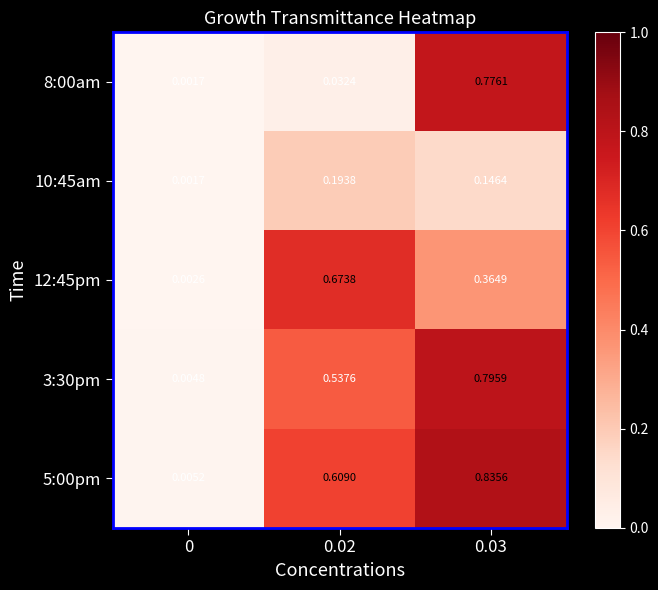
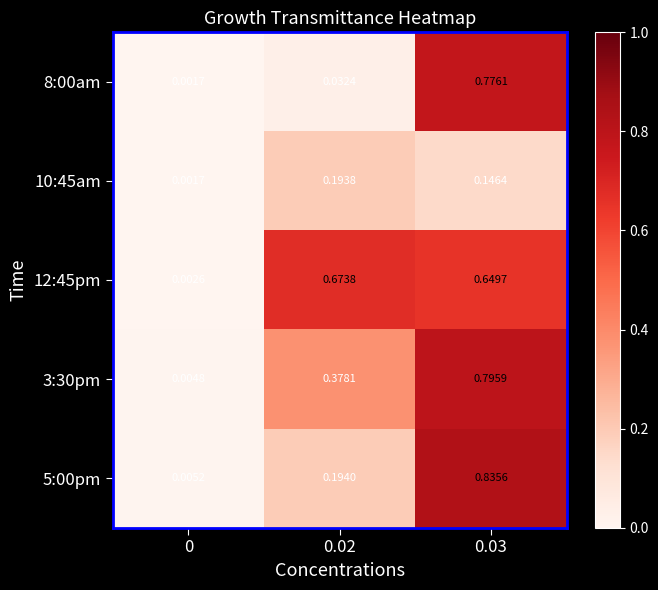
  {
    "8:00am": {
      "0.03": 0.7761
    },
    "10:45am": {
      "0.02": 0.1938,
      "0.03": 0.1464
    },
    "12:45pm": {
      "0.02": 0.6738,
-     "0.03": 0.3649
+     "0.03": 0.6497
    },
    "3:30pm": {
-     "0.02": 0.5376,
+     "0.02": 0.3781,
      "0.03": 0.7959
    },
    "5:00pm": {
-     "0.02": 0.6090,
+     "0.02": 0.1940,
      "0.03": 0.8356
    }
  }
